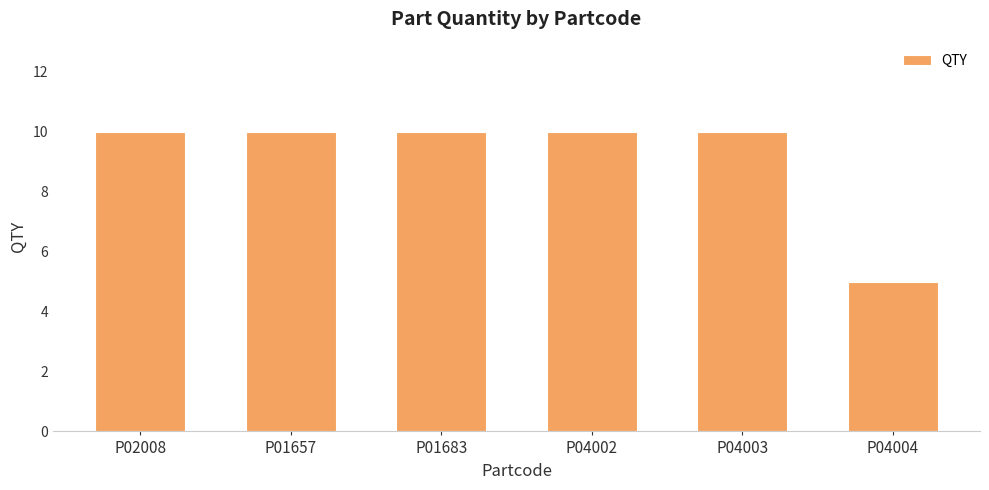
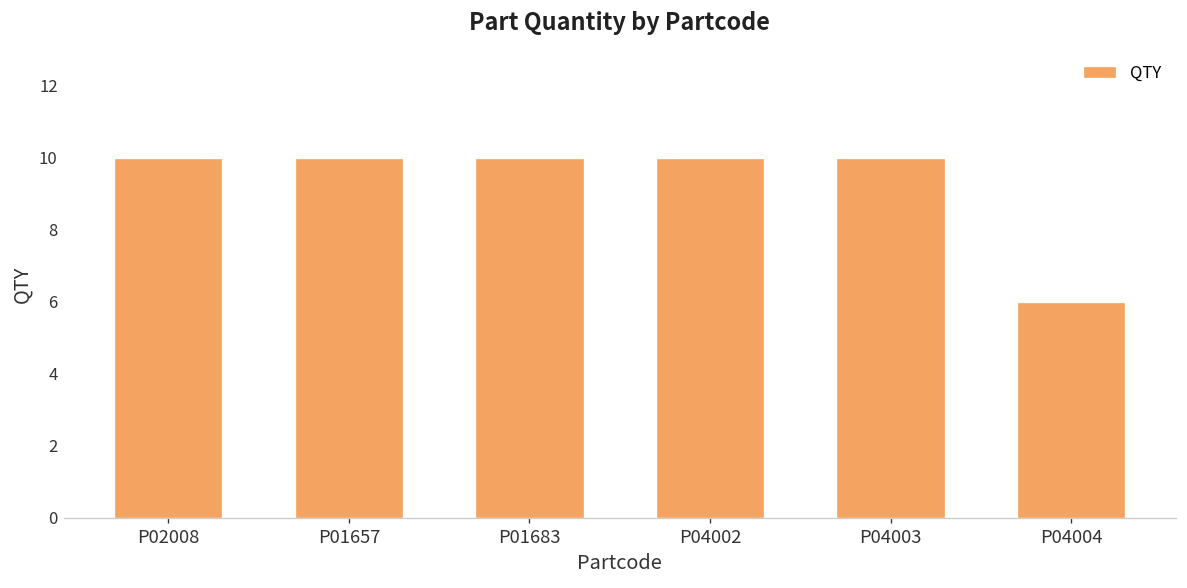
  {
    "P02008": 10,
    "P01657": 10,
    "P01683": 10,
    "P04002": 10,
    "P04003": 10,
-   "P04004": 5
+   "P04004": 6
  }
